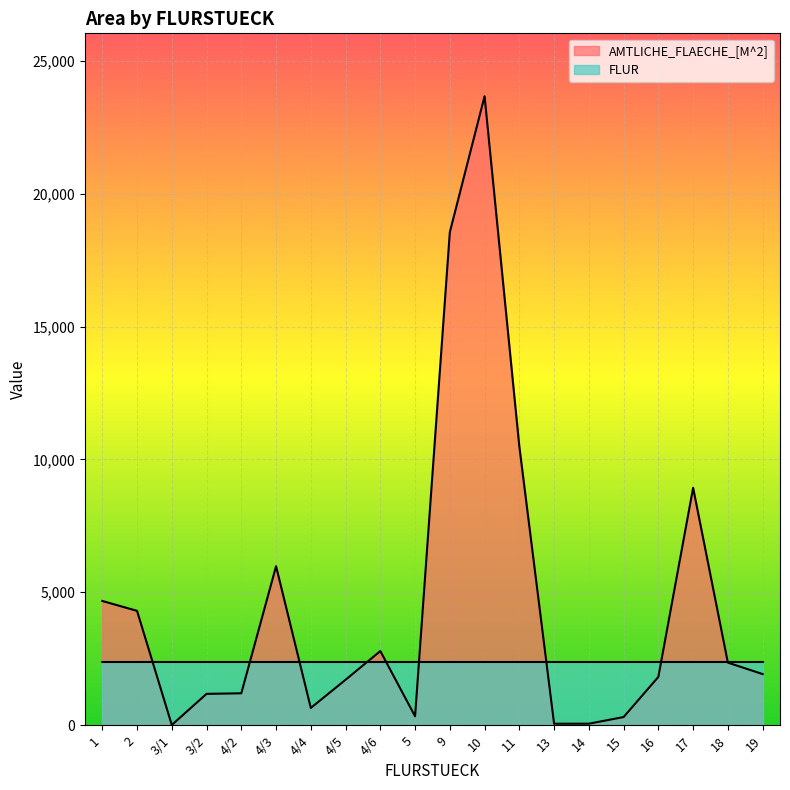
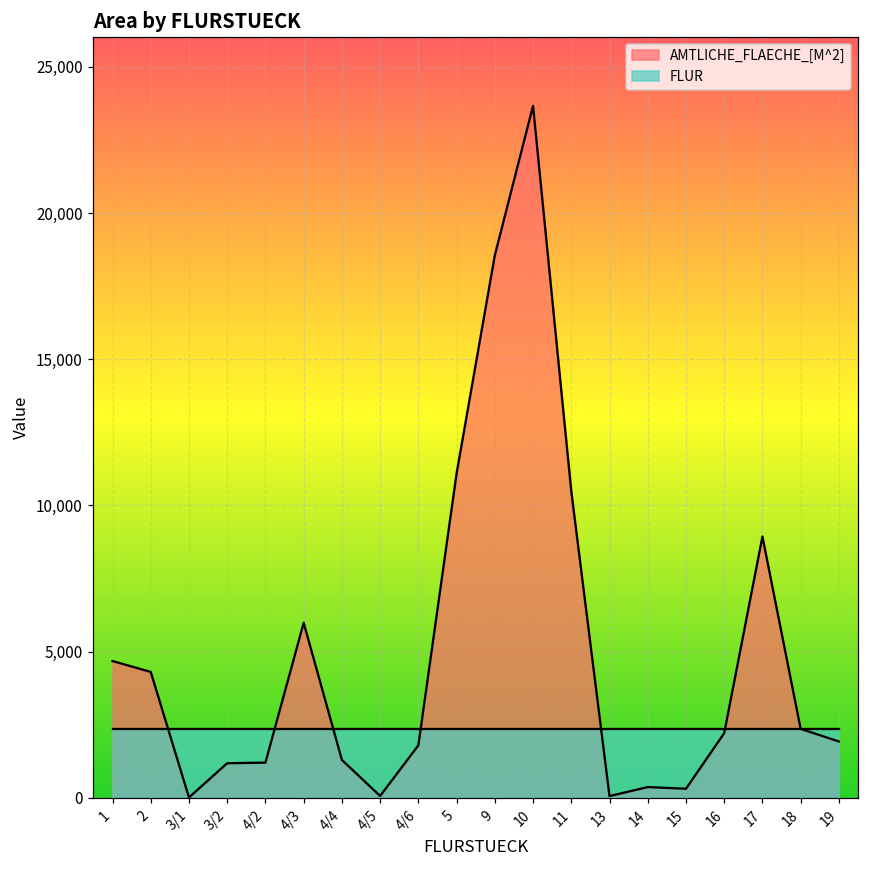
  {
    "AMTLICHE_FLAECHE_[M^2]": {
      "1": "4,700",
      "2": "4,300",
      "3/1": "0",
      "3/2": "1,200",
      "4/2": "1,200",
      "4/3": "6,000",
-     "4/4": "600",
-     "4/5": "1,700",
-     "4/6": "2,800",
-     "5": "300",
+     "4/4": "1,300",
+     "4/5": "100",
+     "4/6": "1,800",
+     "5": "11,100",
      "9": "18,600",
      "10": "23,700",
      "11": "10,500",
      "13": "100",
-     "14": "100",
+     "14": "400",
      "15": "300",
-     "16": "1,800",
+     "16": "2,200",
      "17": "8,900",
      "19": "1,900"
    },
    "FLUR": {
      "1": "2,400",
      "2": "2,400",
      "3/1": "2,400",
      "3/2": "2,400",
      "4/2": "2,400",
      "4/3": "2,400",
      "4/4": "2,400",
      "4/5": "2,400",
      "4/6": "2,400",
      "5": "2,400",
      "9": "2,400",
      "10": "2,400",
      "11": "2,400",
      "13": "2,400",
      "14": "2,400",
      "15": "2,400",
      "16": "2,400",
      "17": "2,400",
      "19": "2,400"
    }
  }
